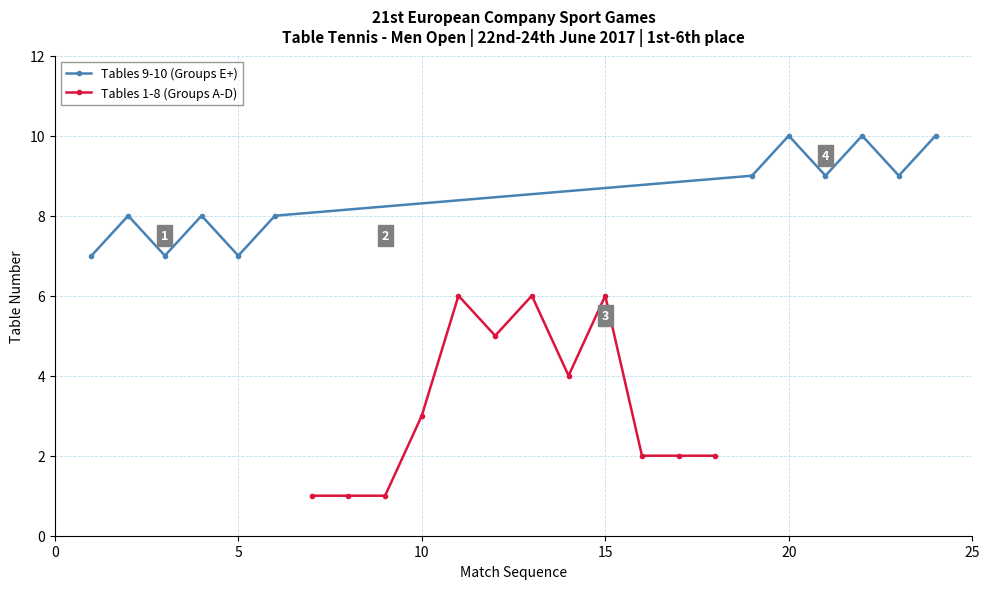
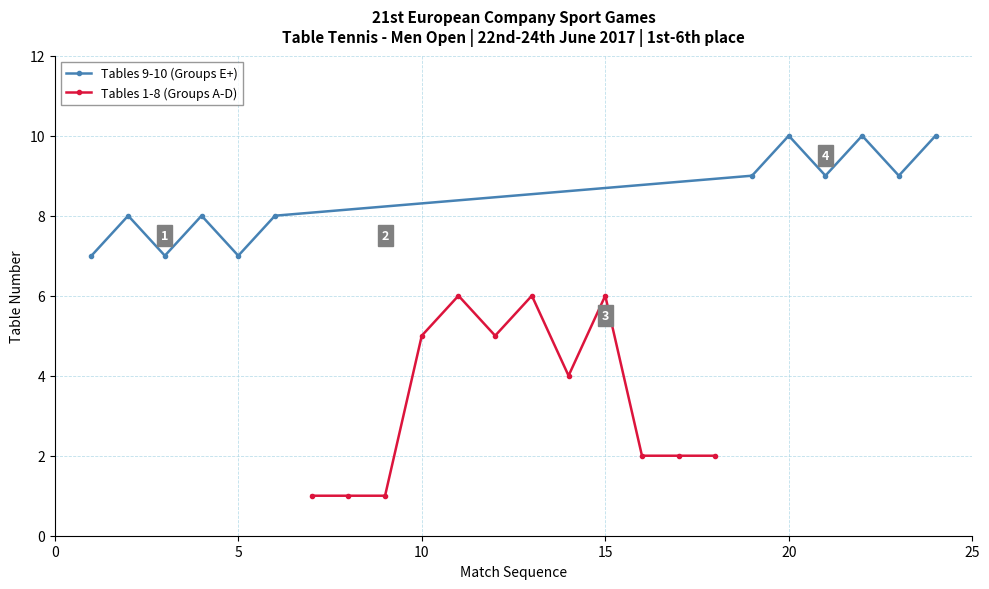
  {
    "Tables 9-10 (Groups E+)": {
      "5": 7,
      "20": 10
    },
    "Tables 1-8 (Groups A-D)": {
-     "10": 3
+     "10": 5
    }
  }
